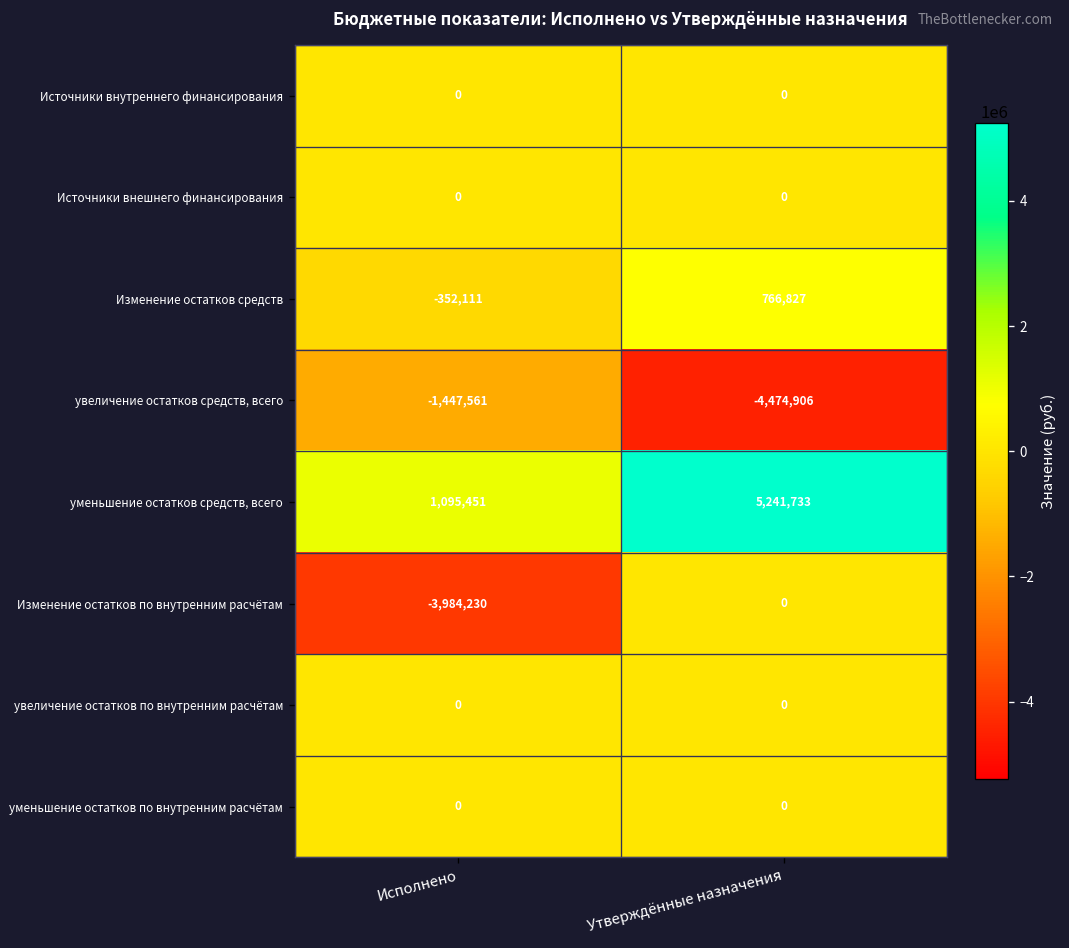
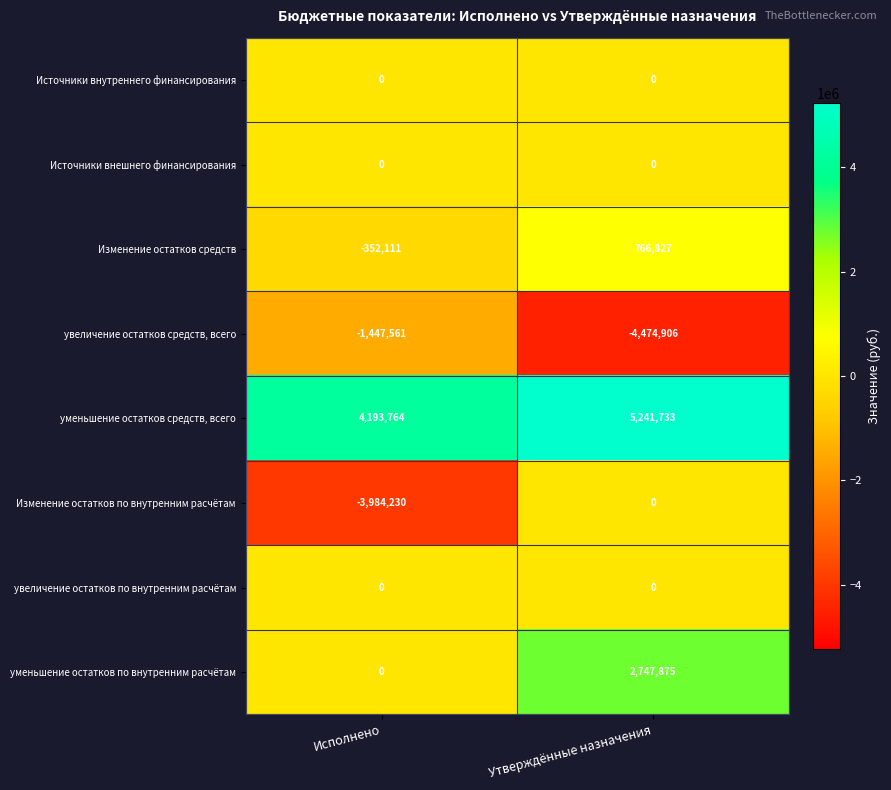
  {
    "Источники внутреннего финансирования": {
      "Исполнено": "0",
      "Утверждённые назначения": "0"
    },
    "Источники внешнего финансирования": {
      "Исполнено": "0",
      "Утверждённые назначения": "0"
    },
    "Изменение остатков средств": {
      "Исполнено": "-352,111",
      "Утверждённые назначения": "766,827"
    },
    "увеличение остатков средств, всего": {
      "Исполнено": "-1,447,561",
      "Утверждённые назначения": "-4,474,906"
    },
    "уменьшение остатков средств, всего": {
-     "Исполнено": "1,095,451",
+     "Исполнено": "4,193,764",
      "Утверждённые назначения": "5,241,733"
    },
    "Изменение остатков по внутренним расчётам": {
      "Исполнено": "-3,984,230",
      "Утверждённые назначения": "0"
    },
    "увеличение остатков по внутренним расчётам": {
      "Исполнено": "0",
      "Утверждённые назначения": "0"
    },
    "уменьшение остатков по внутренним расчётам": {
      "Исполнено": "0",
-     "Утверждённые назначения": "0"
+     "Утверждённые назначения": "2,747,875"
    }
  }
